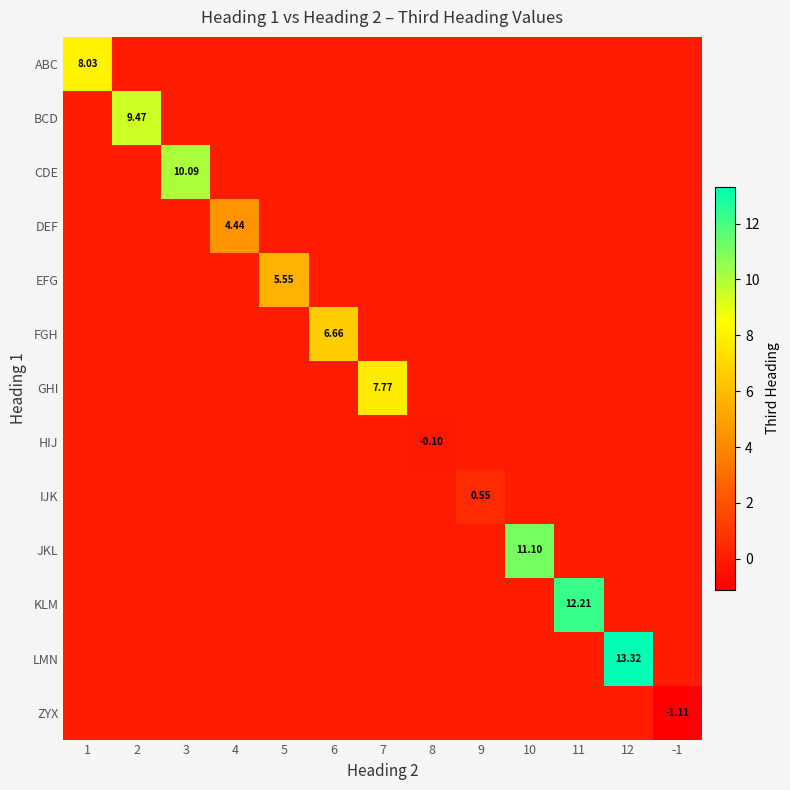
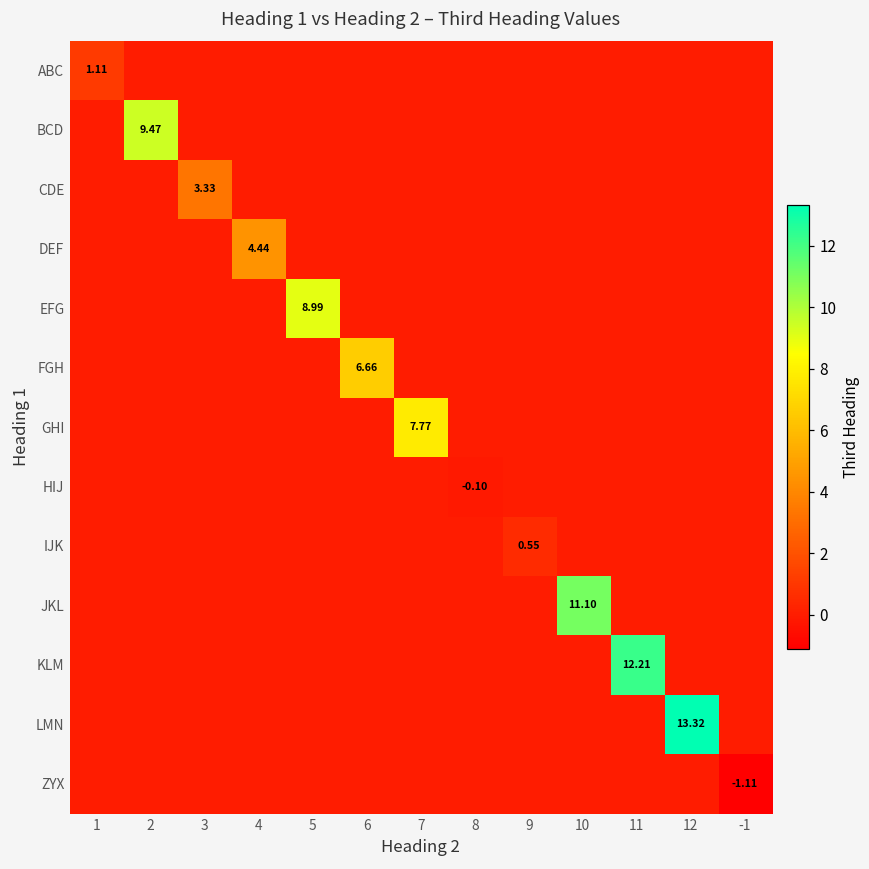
  {
    "ABC": {
-     "1": 8.03
+     "1": 1.11
    },
    "BCD": {
      "2": 9.47
    },
    "CDE": {
-     "3": 10.09
+     "3": 3.33
    },
    "DEF": {
      "4": 4.44
    },
    "EFG": {
-     "5": 5.55
+     "5": 8.99
    },
    "FGH": {
      "6": 6.66
    },
    "GHI": {
      "7": 7.77
    },
    "HIJ": {
      "8": -0.10
    },
    "IJK": {
      "9": 0.55
    },
    "JKL": {
      "10": 11.10
    },
    "KLM": {
      "11": 12.21
    },
    "LMN": {
      "12": 13.32
    },
    "ZYX": {
      "-1": -1.11
    }
  }
